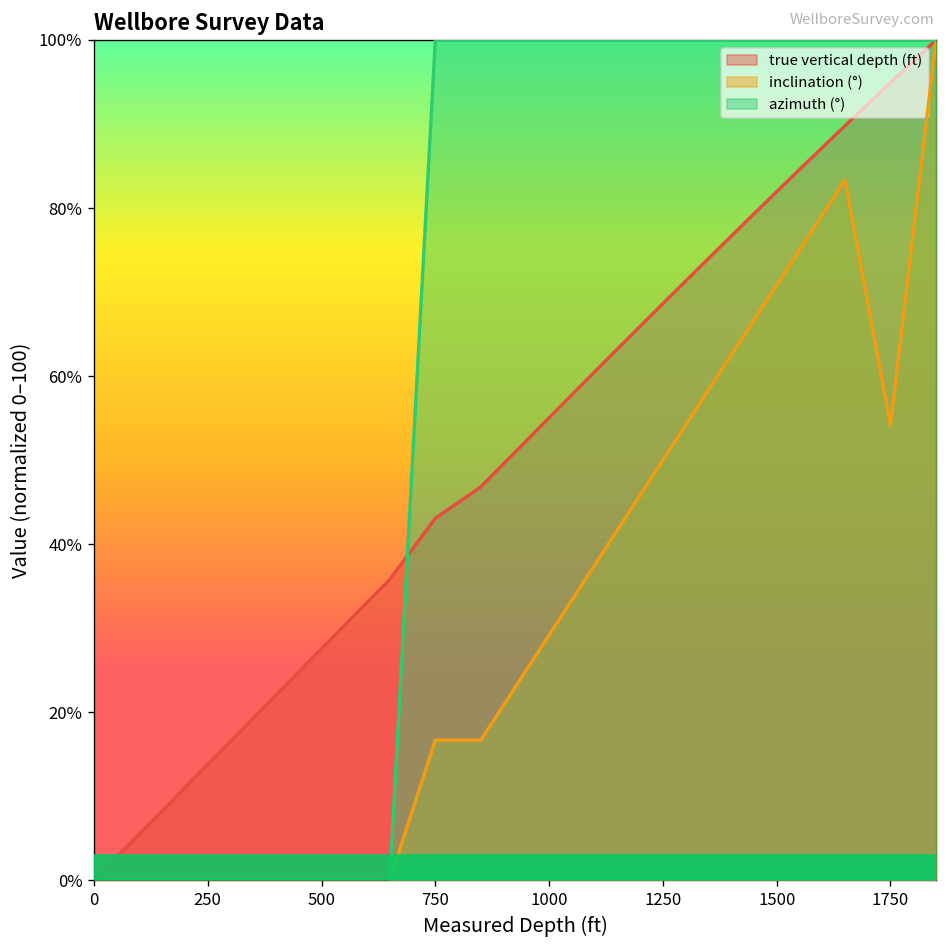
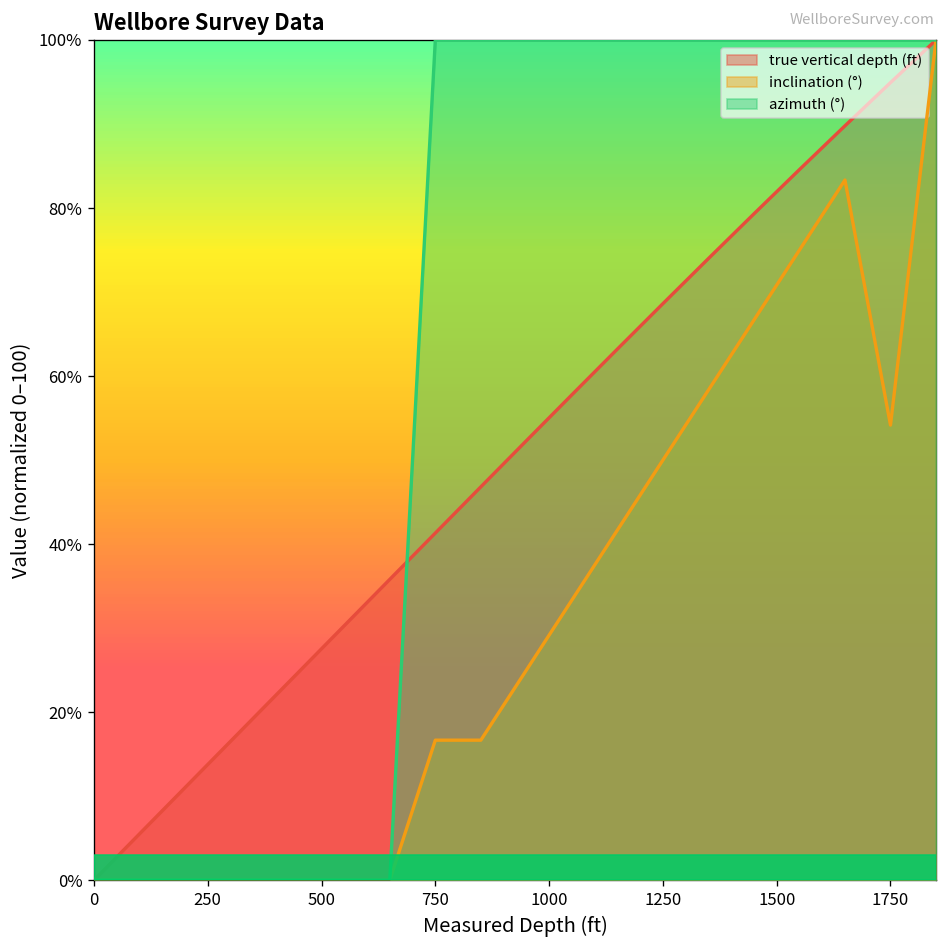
  {
    "true vertical depth (ft)": {
      "500": "28%",
-     "750": "43%",
+     "750": "41%",
      "1250": "69%"
    },
    "inclination (°)": {
      "750": "17%",
      "1250": "50%",
      "1750": "54%"
    },
    "azimuth (°)": {
      "750": "100%",
      "1250": "100%",
      "1750": "100%"
    }
  }
